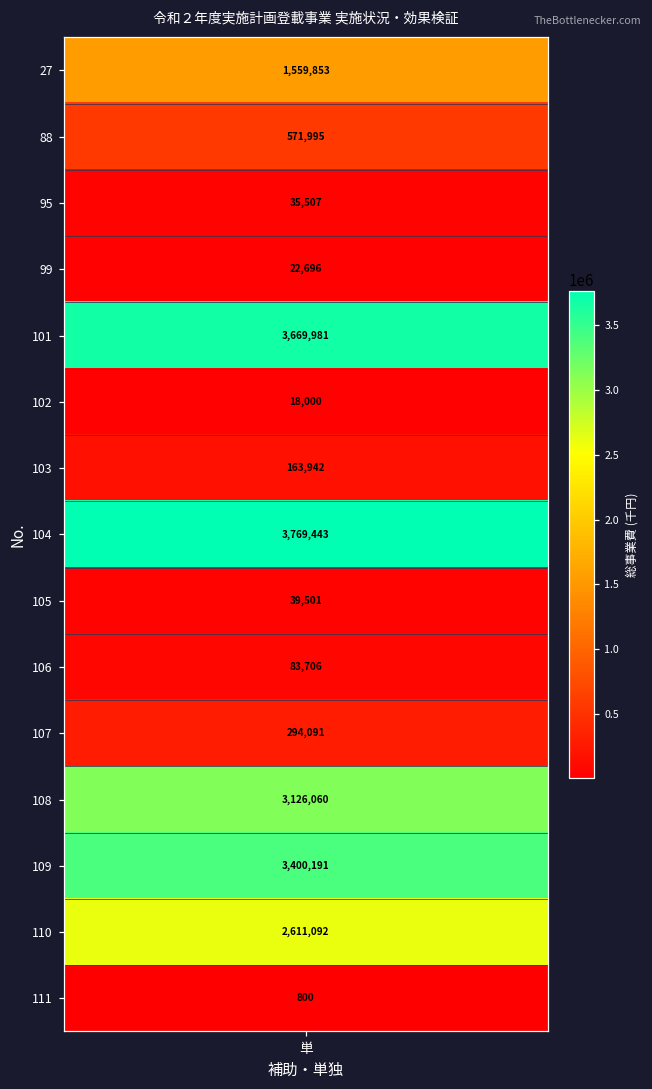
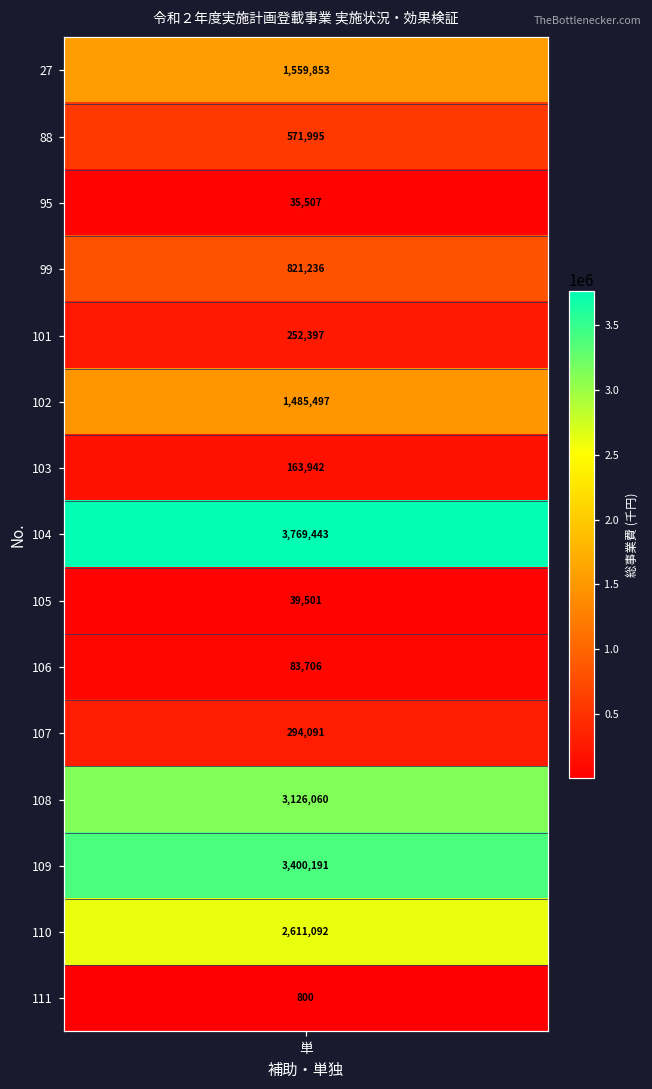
  {
    "27": {
      "単": "1,559,853"
    },
    "88": {
      "単": "571,995"
    },
    "95": {
      "単": "35,507"
    },
    "99": {
-     "単": "22,696"
+     "単": "821,236"
    },
    "101": {
-     "単": "3,669,981"
+     "単": "252,397"
    },
    "102": {
-     "単": "18,000"
+     "単": "1,485,497"
    },
    "103": {
      "単": "163,942"
    },
    "104": {
      "単": "3,769,443"
    },
    "105": {
      "単": "39,501"
    },
    "106": {
      "単": "83,706"
    },
    "107": {
      "単": "294,091"
    },
    "108": {
      "単": "3,126,060"
    },
    "109": {
      "単": "3,400,191"
    },
    "110": {
      "単": "2,611,092"
    },
    "111": {
      "単": "800"
    }
  }
